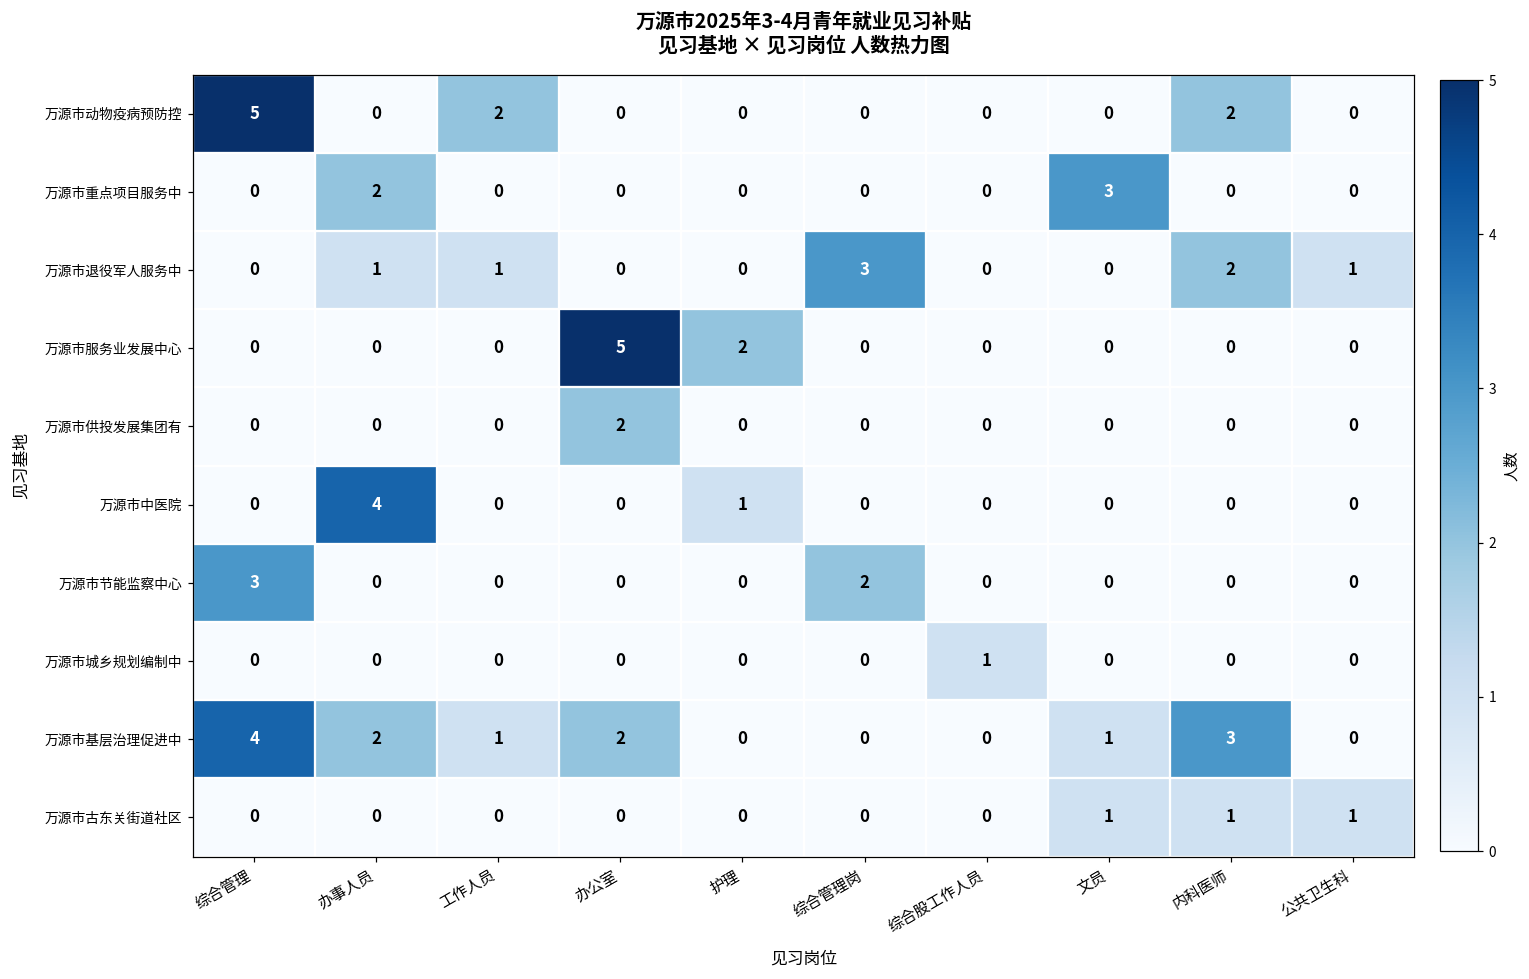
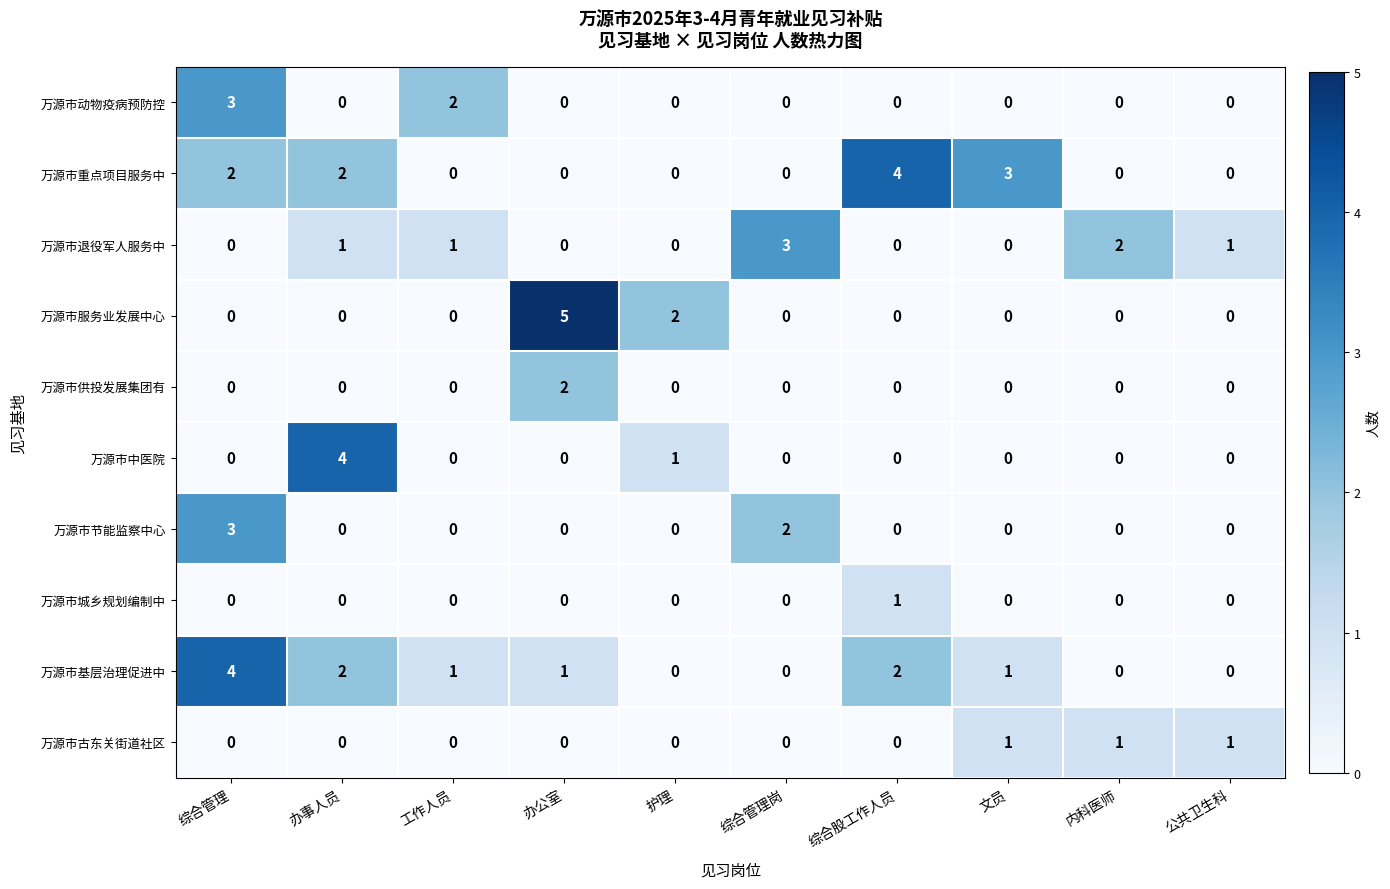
  {
    "万源市动物疫病预防控": {
-     "综合管理": 5,
+     "综合管理": 3,
      "办事人员": 0,
      "工作人员": 2,
      "办公室": 0,
      "护理": 0,
      "综合管理岗": 0,
      "综合股工作人员": 0,
      "文员": 0,
-     "内科医师": 2,
+     "内科医师": 0,
      "公共卫生科": 0
    },
    "万源市重点项目服务中": {
-     "综合管理": 0,
+     "综合管理": 2,
      "办事人员": 2,
      "工作人员": 0,
      "办公室": 0,
      "护理": 0,
      "综合管理岗": 0,
-     "综合股工作人员": 0,
+     "综合股工作人员": 4,
      "文员": 3,
      "内科医师": 0,
      "公共卫生科": 0
    },
    "万源市退役军人服务中": {
      "综合管理": 0,
      "办事人员": 1,
      "工作人员": 1,
      "办公室": 0,
      "护理": 0,
      "综合管理岗": 3,
      "综合股工作人员": 0,
      "文员": 0,
      "内科医师": 2,
      "公共卫生科": 1
    },
    "万源市服务业发展中心": {
      "综合管理": 0,
      "办事人员": 0,
      "工作人员": 0,
      "办公室": 5,
      "护理": 2,
      "综合管理岗": 0,
      "综合股工作人员": 0,
      "文员": 0,
      "内科医师": 0,
      "公共卫生科": 0
    },
    "万源市供投发展集团有": {
      "综合管理": 0,
      "办事人员": 0,
      "工作人员": 0,
      "办公室": 2,
      "护理": 0,
      "综合管理岗": 0,
      "综合股工作人员": 0,
      "文员": 0,
      "内科医师": 0,
      "公共卫生科": 0
    },
    "万源市中医院": {
      "综合管理": 0,
      "办事人员": 4,
      "工作人员": 0,
      "办公室": 0,
      "护理": 1,
      "综合管理岗": 0,
      "综合股工作人员": 0,
      "文员": 0,
      "内科医师": 0,
      "公共卫生科": 0
    },
    "万源市节能监察中心": {
      "综合管理": 3,
      "办事人员": 0,
      "工作人员": 0,
      "办公室": 0,
      "护理": 0,
      "综合管理岗": 2,
      "综合股工作人员": 0,
      "文员": 0,
      "内科医师": 0,
      "公共卫生科": 0
    },
    "万源市城乡规划编制中": {
      "综合管理": 0,
      "办事人员": 0,
      "工作人员": 0,
      "办公室": 0,
      "护理": 0,
      "综合管理岗": 0,
      "综合股工作人员": 1,
      "文员": 0,
      "内科医师": 0,
      "公共卫生科": 0
    },
    "万源市基层治理促进中": {
      "综合管理": 4,
      "办事人员": 2,
      "工作人员": 1,
-     "办公室": 2,
+     "办公室": 1,
      "护理": 0,
      "综合管理岗": 0,
-     "综合股工作人员": 0,
+     "综合股工作人员": 2,
      "文员": 1,
-     "内科医师": 3,
+     "内科医师": 0,
      "公共卫生科": 0
    },
    "万源市古东关街道社区": {
      "综合管理": 0,
      "办事人员": 0,
      "工作人员": 0,
      "办公室": 0,
      "护理": 0,
      "综合管理岗": 0,
      "综合股工作人员": 0,
      "文员": 1,
      "内科医师": 1,
      "公共卫生科": 1
    }
  }
